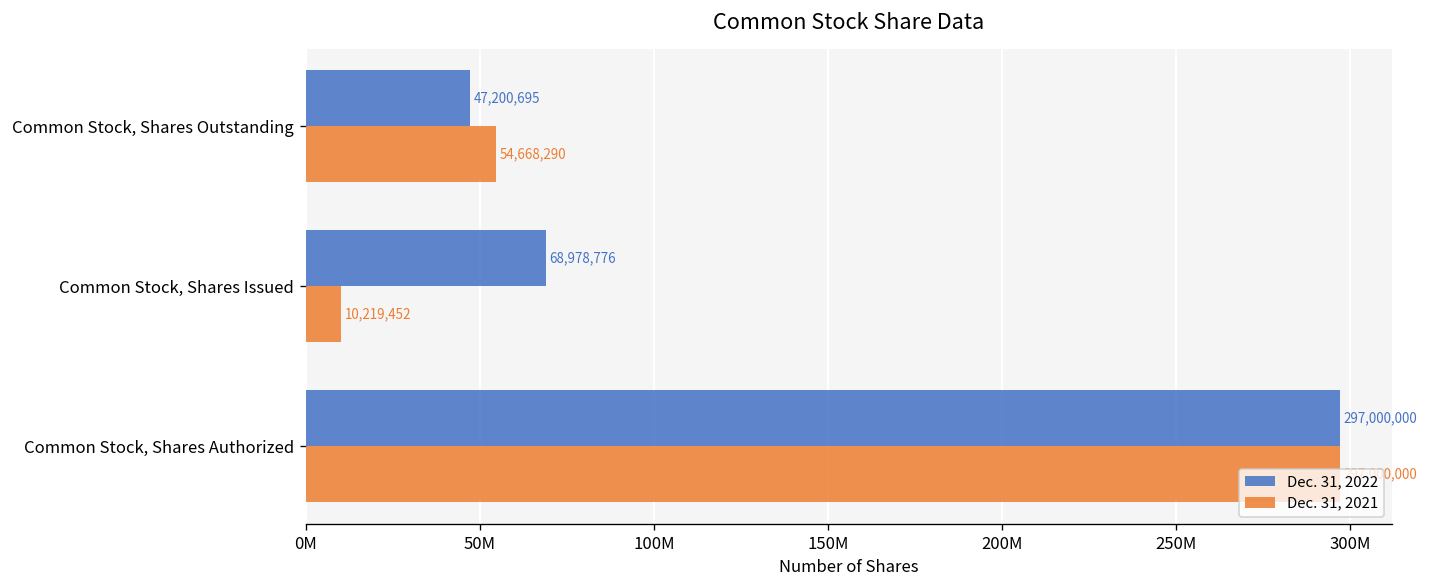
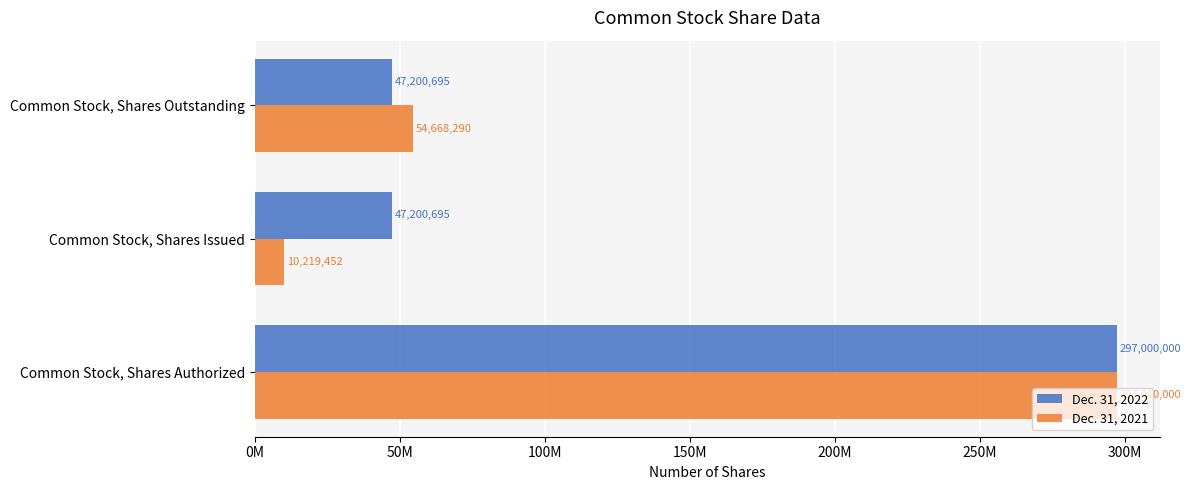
  {
    "Dec. 31, 2022": {
      "Common Stock, Shares Outstanding": "47,200,695",
-     "Common Stock, Shares Issued": "68,978,776",
+     "Common Stock, Shares Issued": "47,200,695",
      "Common Stock, Shares Authorized": "297,000,000"
    },
    "Dec. 31, 2021": {
      "Common Stock, Shares Outstanding": "54,668,290",
      "Common Stock, Shares Issued": "10,219,452"
    }
  }
